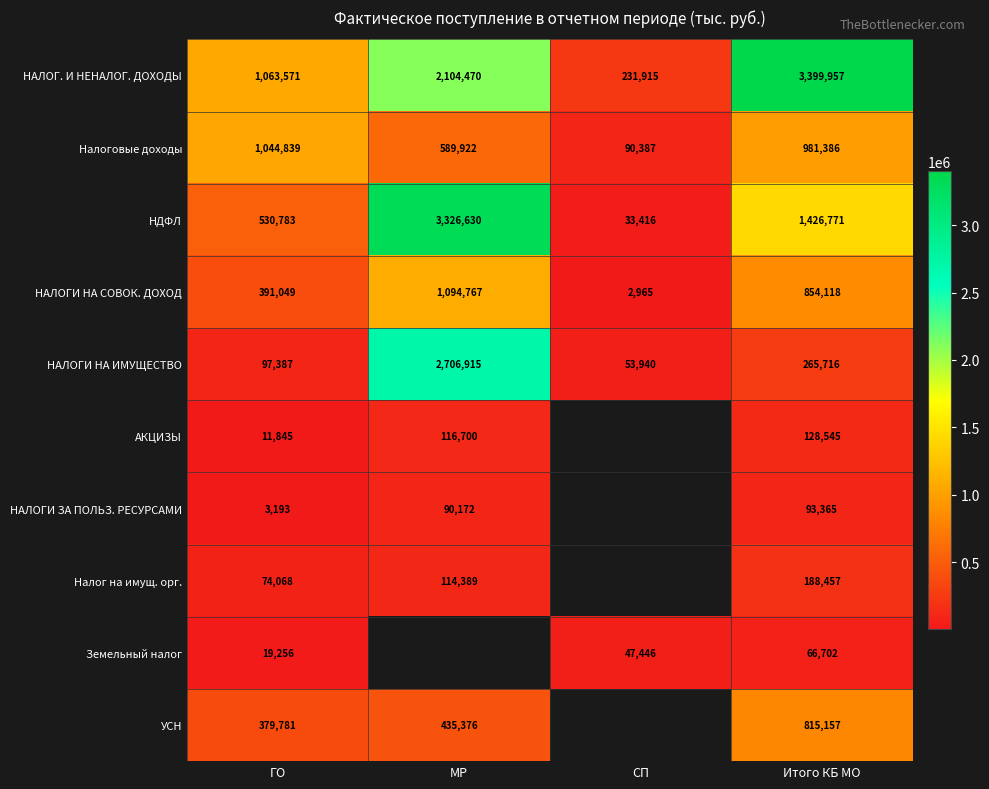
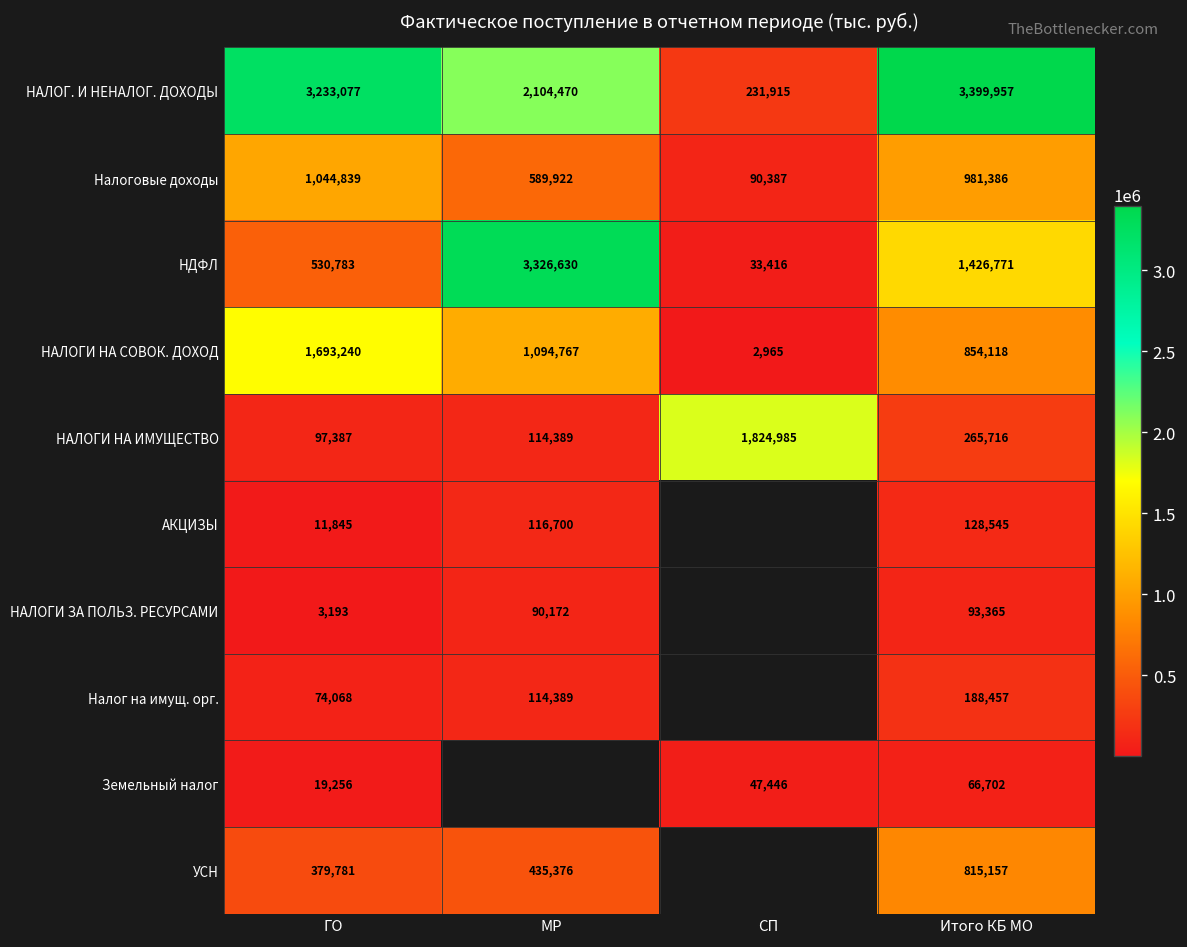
  {
    "НАЛОГ. И НЕНАЛОГ. ДОХОДЫ": {
-     "ГО": "1,063,571",
+     "ГО": "3,233,077",
      "МР": "2,104,470",
      "СП": "231,915",
      "Итого КБ МО": "3,399,957"
    },
    "Налоговые доходы": {
      "ГО": "1,044,839",
      "МР": "589,922",
      "СП": "90,387",
      "Итого КБ МО": "981,386"
    },
    "НДФЛ": {
      "ГО": "530,783",
      "МР": "3,326,630",
      "СП": "33,416",
      "Итого КБ МО": "1,426,771"
    },
    "НАЛОГИ НА СОВОК. ДОХОД": {
-     "ГО": "391,049",
+     "ГО": "1,693,240",
      "МР": "1,094,767",
      "СП": "2,965",
      "Итого КБ МО": "854,118"
    },
    "НАЛОГИ НА ИМУЩЕСТВО": {
      "ГО": "97,387",
-     "МР": "2,706,915",
-     "СП": "53,940",
+     "МР": "114,389",
+     "СП": "1,824,985",
      "Итого КБ МО": "265,716"
    },
    "АКЦИЗЫ": {
      "ГО": "11,845",
      "МР": "116,700",
      "Итого КБ МО": "128,545"
    },
    "НАЛОГИ ЗА ПОЛЬЗ. РЕСУРСАМИ": {
      "ГО": "3,193",
      "МР": "90,172",
      "Итого КБ МО": "93,365"
    },
    "Налог на имущ. орг.": {
      "ГО": "74,068",
      "МР": "114,389",
      "Итого КБ МО": "188,457"
    },
    "Земельный налог": {
      "ГО": "19,256",
      "СП": "47,446",
      "Итого КБ МО": "66,702"
    },
    "УСН": {
      "ГО": "379,781",
      "МР": "435,376",
      "Итого КБ МО": "815,157"
    }
  }
